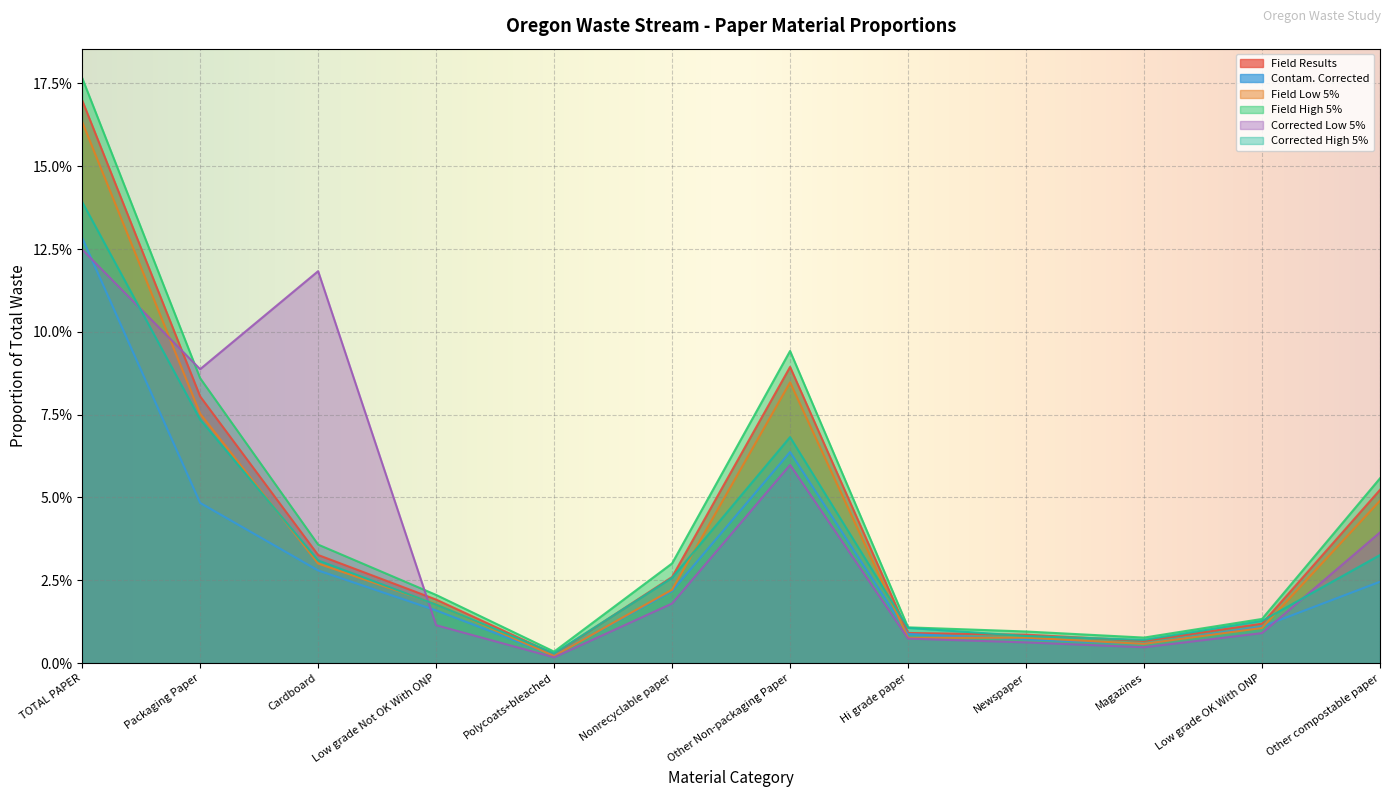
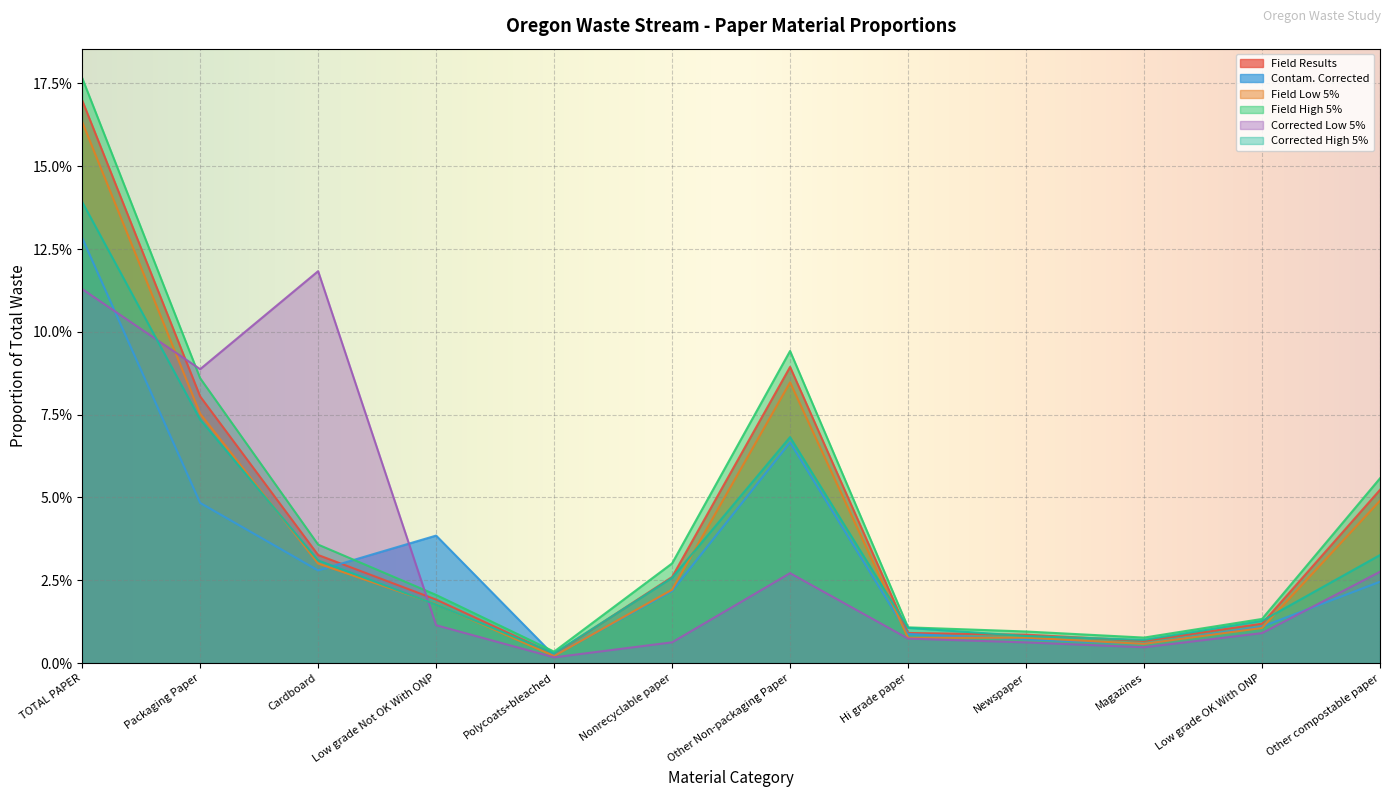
  {
    "Contam. Corrected": {
      "TOTAL PAPER": "12.8%",
      "Packaging Paper": "4.8%",
      "Cardboard": "2.8%",
-     "Low grade Not OK With ONP": "1.6%",
-     "Other Non-packaging Paper": "6.4%",
+     "Low grade Not OK With ONP": "3.8%",
+     "Other Non-packaging Paper": "6.7%",
      "Other compostable paper": "2.5%"
    },
    "Corrected Low 5%": {
-     "TOTAL PAPER": "12.5%",
+     "TOTAL PAPER": "11.3%",
      "Packaging Paper": "8.9%",
      "Cardboard": "11.8%",
      "Low grade Not OK With ONP": "1.1%",
-     "Nonrecyclable paper": "1.8%",
-     "Other Non-packaging Paper": "6.0%",
+     "Nonrecyclable paper": "0.6%",
+     "Other Non-packaging Paper": "2.7%",
      "Newspaper": "0.6%",
      "Magazines": "0.5%",
      "Low grade OK With ONP": "0.9%",
-     "Other compostable paper": "3.9%"
+     "Other compostable paper": "2.8%"
    }
  }
